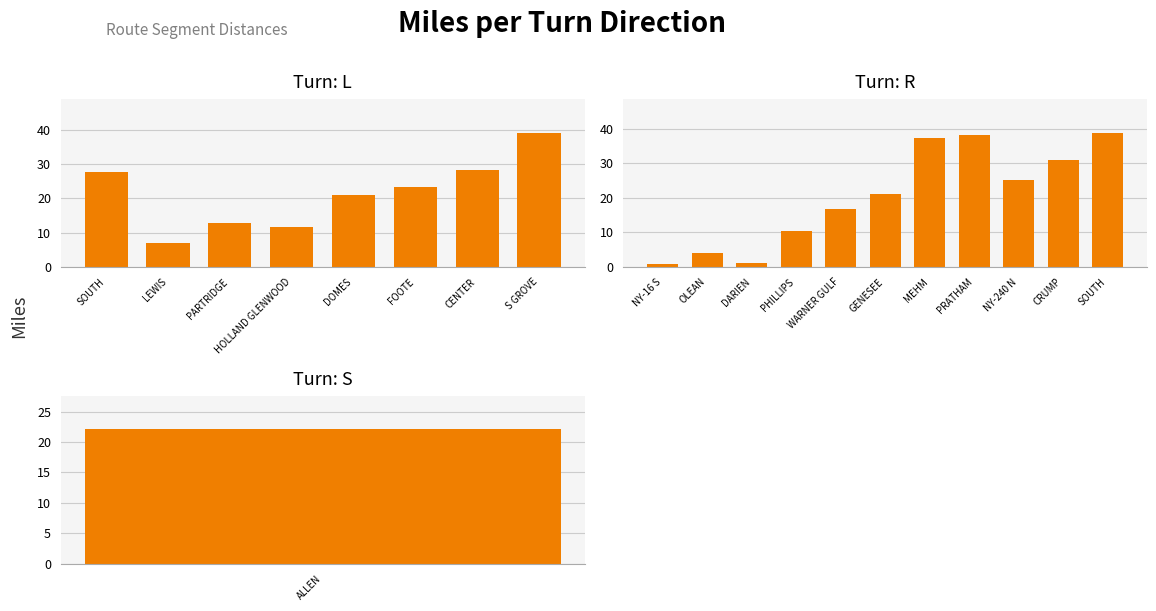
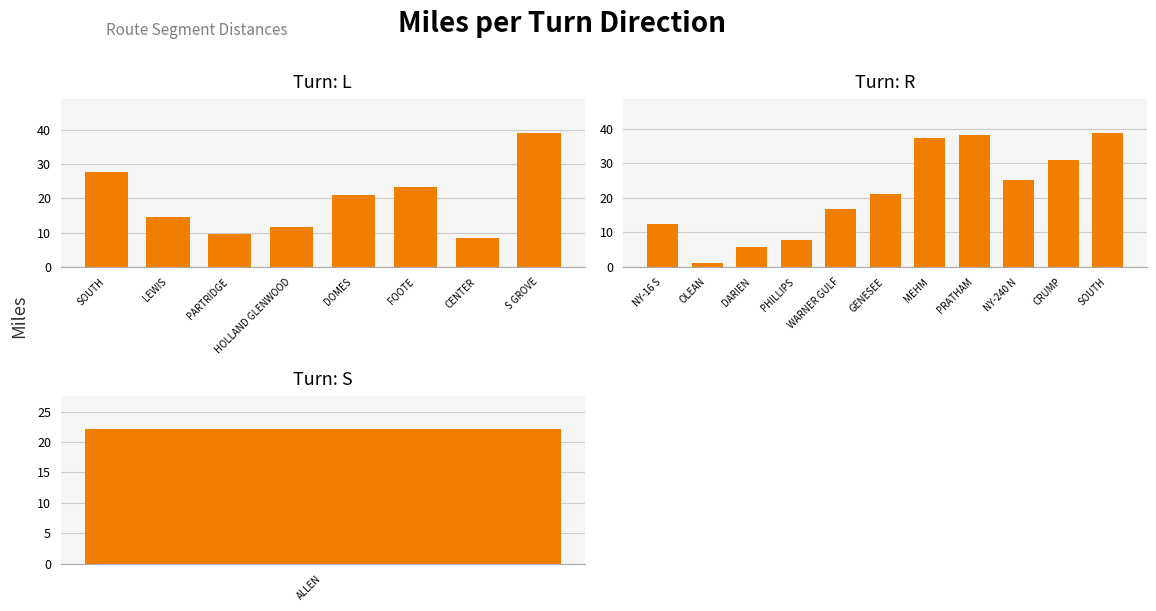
  {
    "Turn: L": {
      "SOUTH": 28,
-     "LEWIS": 7,
-     "PARTRIDGE": 13,
+     "LEWIS": 15,
+     "PARTRIDGE": 10,
      "HOLLAND GLENWOOD": 12,
      "DOMES": 21,
      "FOOTE": 23,
-     "CENTER": 28,
+     "CENTER": 8,
      "S GROVE": 39
    },
    "Turn: R": {
-     "NY-16 S": 1,
-     "OLEAN": 4,
-     "DARIEN": 1,
-     "PHILLIPS": 10,
+     "NY-16 S": 13,
+     "OLEAN": 1,
+     "DARIEN": 6,
+     "PHILLIPS": 8,
      "WARNER GULF": 17,
      "GENESEE": 21,
      "MEHM": 37,
      "PRATHAM": 38,
      "NY-240 N": 25,
      "CRUMP": 31,
      "SOUTH": 39
    },
    "Turn: S": {
      "ALLEN": 22
    }
  }
